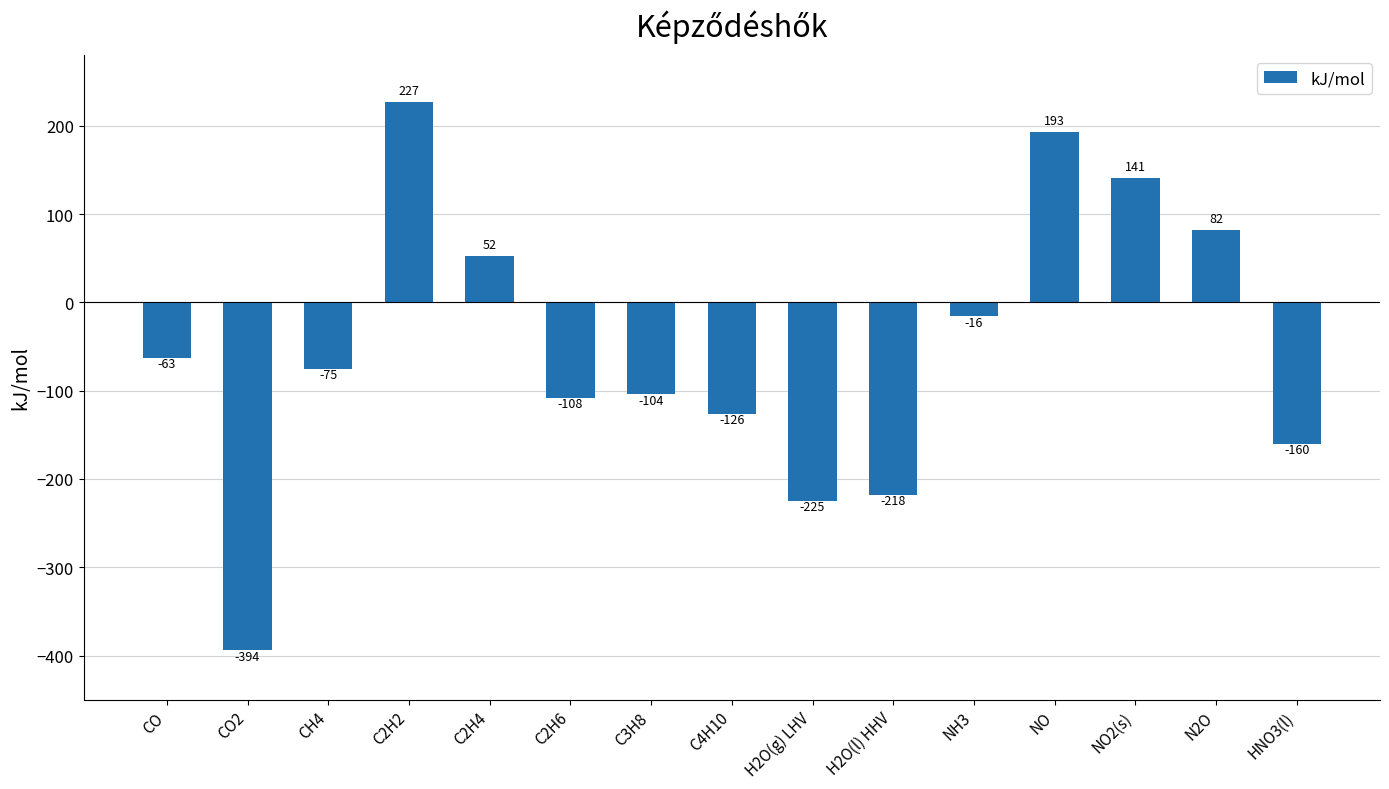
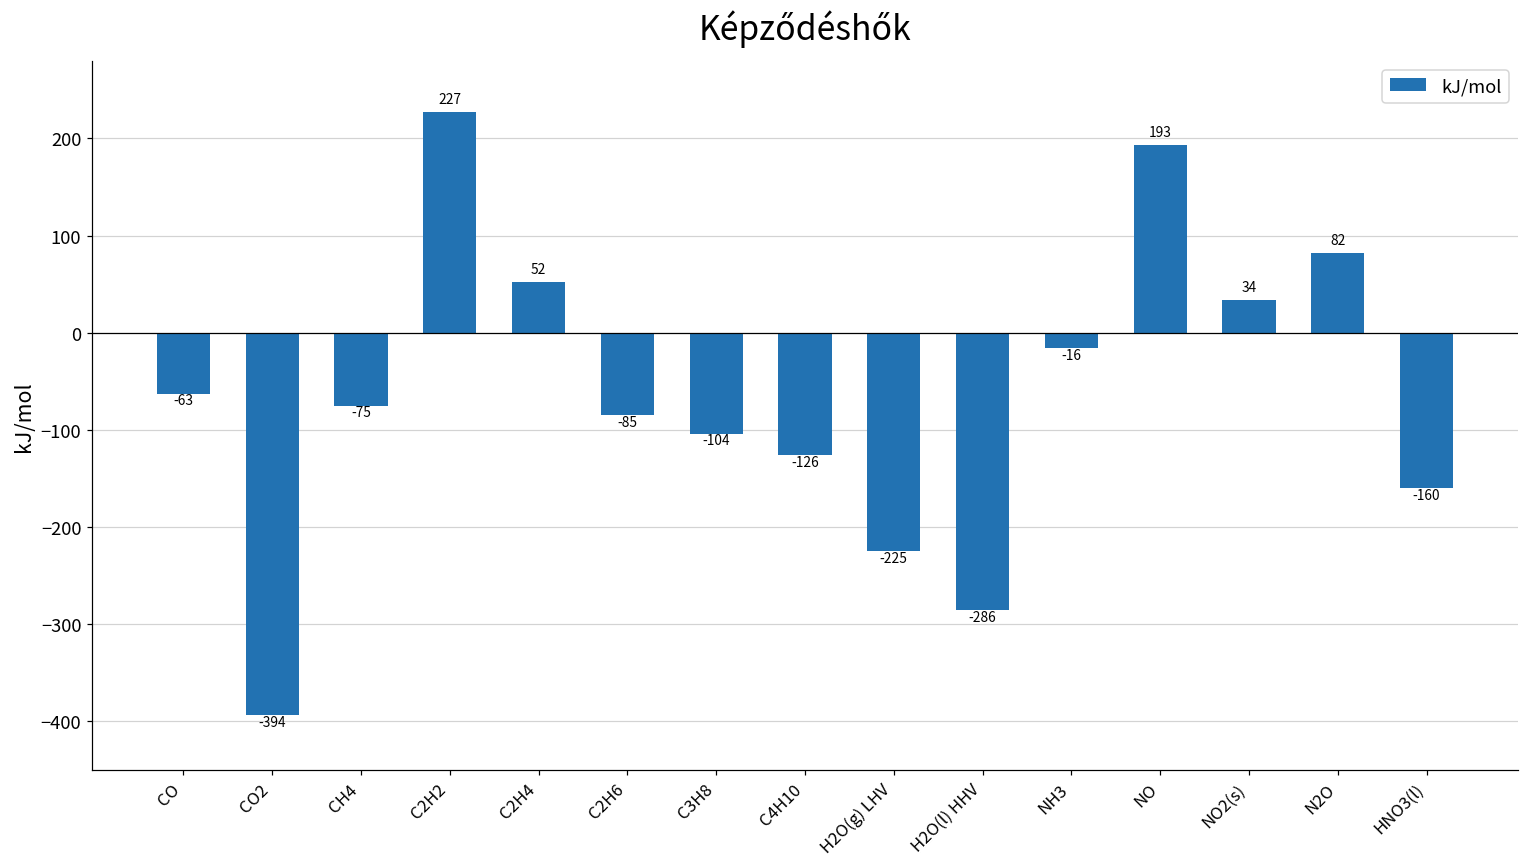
  {
    "CO": -63,
    "CO2": -394,
    "CH4": -75,
    "C2H2": 227,
    "C2H4": 52,
-   "C2H6": -108,
+   "C2H6": -85,
    "C3H8": -104,
    "C4H10": -126,
    "H2O(g) LHV": -225,
-   "H2O(l) HHV": -218,
+   "H2O(l) HHV": -286,
    "NH3": -16,
    "NO": 193,
-   "NO2(s)": 141,
+   "NO2(s)": 34,
    "N2O": 82,
    "HNO3(l)": -160
  }
